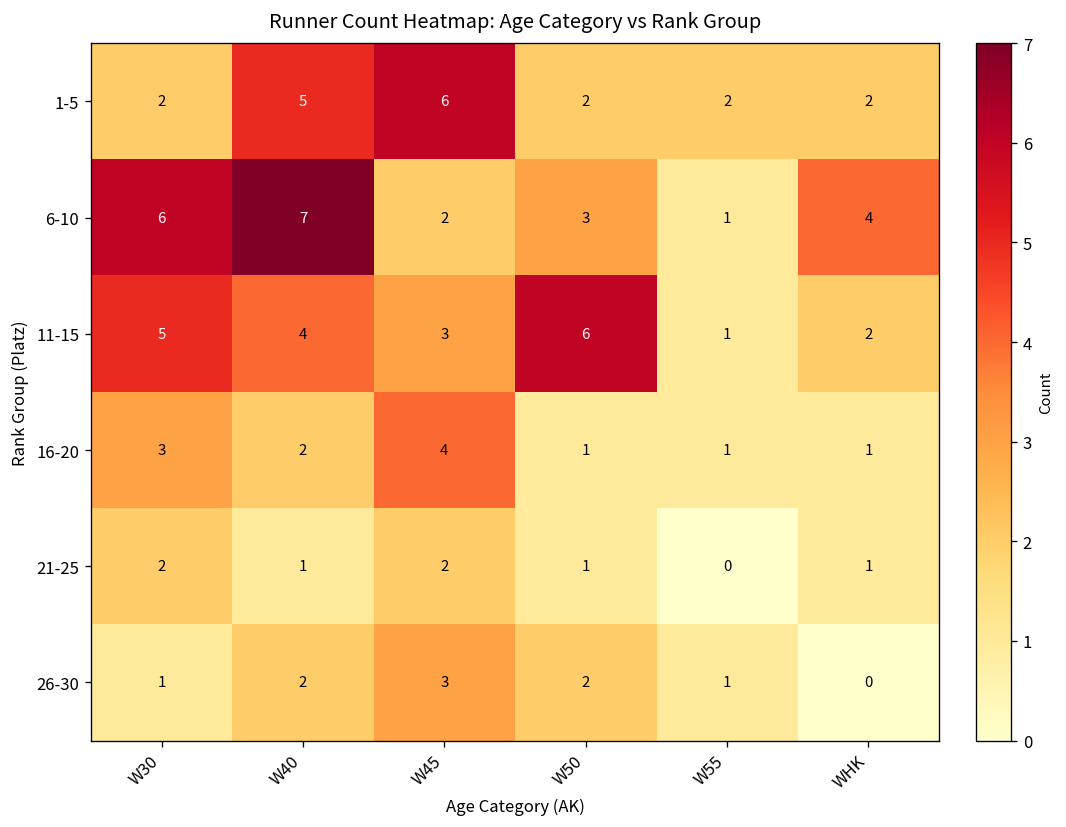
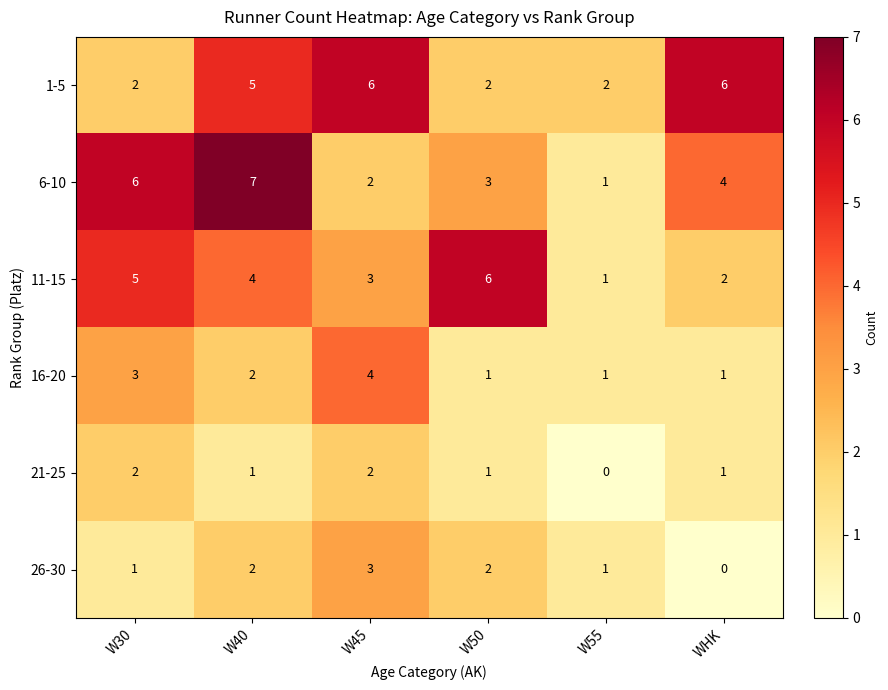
  {
    "1-5": {
      "W30": 2,
      "W40": 5,
      "W45": 6,
      "W50": 2,
      "W55": 2,
-     "WHK": 2
+     "WHK": 6
    },
    "6-10": {
      "W30": 6,
      "W40": 7,
      "W45": 2,
      "W50": 3,
      "W55": 1,
      "WHK": 4
    },
    "11-15": {
      "W30": 5,
      "W40": 4,
      "W45": 3,
      "W50": 6,
      "W55": 1,
      "WHK": 2
    },
    "16-20": {
      "W30": 3,
      "W40": 2,
      "W45": 4,
      "W50": 1,
      "W55": 1,
      "WHK": 1
    },
    "21-25": {
      "W30": 2,
      "W40": 1,
      "W45": 2,
      "W50": 1,
      "W55": 0,
      "WHK": 1
    },
    "26-30": {
      "W30": 1,
      "W40": 2,
      "W45": 3,
      "W50": 2,
      "W55": 1,
      "WHK": 0
    }
  }
